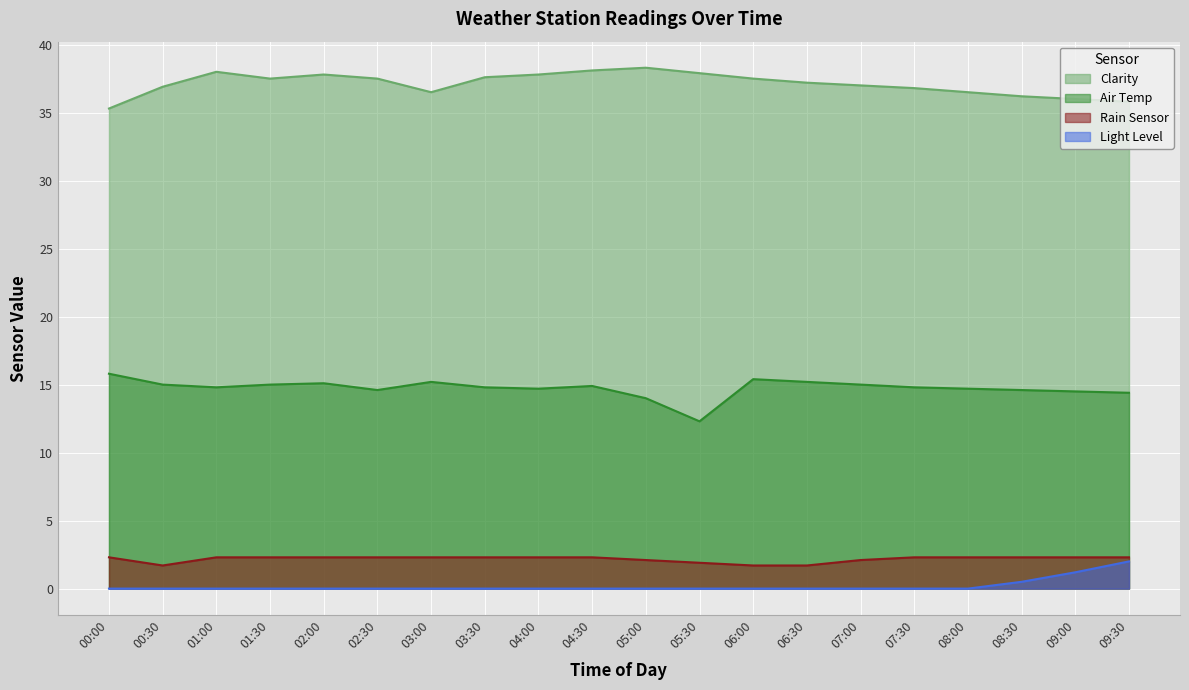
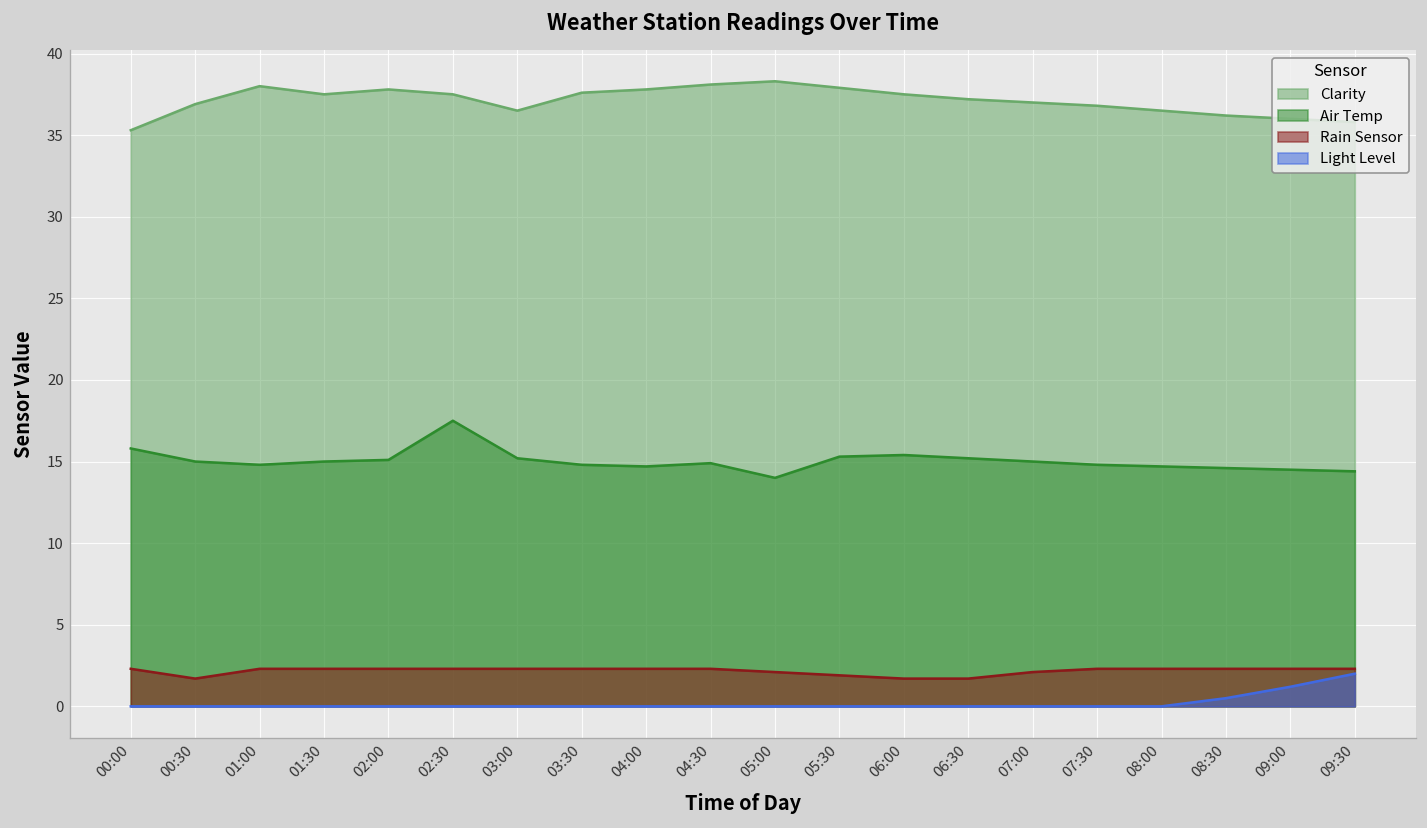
  {
    "Clarity": {
      "00:00": 35.3,
      "00:30": 36.9,
      "01:00": 38.0,
      "01:30": 37.5,
      "02:00": 37.8,
      "02:30": 37.5,
      "03:00": 36.5,
      "03:30": 37.6,
      "04:00": 37.8,
      "04:30": 38.1,
      "05:00": 38.3,
      "05:30": 37.9,
      "06:00": 37.5,
      "06:30": 37.2,
      "07:00": 37.0,
      "07:30": 36.8,
      "08:00": 36.5,
      "08:30": 36.2
    },
    "Air Temp": {
      "00:00": 15.8,
      "00:30": 15.0,
      "01:00": 14.8,
      "01:30": 15.0,
      "02:00": 15.1,
-     "02:30": 14.6,
+     "02:30": 17.5,
      "03:00": 15.2,
      "03:30": 14.8,
      "04:00": 14.7,
      "04:30": 14.9,
      "05:00": 14.0,
-     "05:30": 12.3,
+     "05:30": 15.3,
      "06:00": 15.4,
      "06:30": 15.2,
      "07:00": 15.0,
      "07:30": 14.8,
      "08:00": 14.7,
      "08:30": 14.6,
      "09:00": 14.5,
      "09:30": 14.4
    },
    "Rain Sensor": {
      "00:00": 2.3,
      "00:30": 1.7,
      "01:00": 2.3,
      "01:30": 2.3,
      "02:00": 2.3,
      "02:30": 2.3,
      "03:00": 2.3,
      "03:30": 2.3,
      "04:00": 2.3,
      "04:30": 2.3,
      "05:00": 2.1,
      "05:30": 1.9,
      "06:00": 1.7,
      "06:30": 1.7,
      "07:00": 2.1,
      "07:30": 2.3,
      "08:00": 2.3,
      "08:30": 2.3,
      "09:00": 2.3,
      "09:30": 2.3
    },
    "Light Level": {
      "00:00": 0.0,
      "00:30": 0.0,
      "01:00": 0.0,
      "01:30": 0.0,
      "02:00": 0.0,
      "02:30": 0.0,
      "03:00": 0.0,
      "03:30": 0.0,
      "04:00": 0.0,
      "04:30": 0.0,
      "05:00": 0.0,
      "05:30": 0.0,
      "06:00": 0.0,
      "06:30": 0.0,
      "07:00": 0.0,
      "07:30": 0.0,
      "08:00": 0.0,
      "08:30": 0.5,
      "09:00": 1.2,
      "09:30": 2.0
    }
  }
